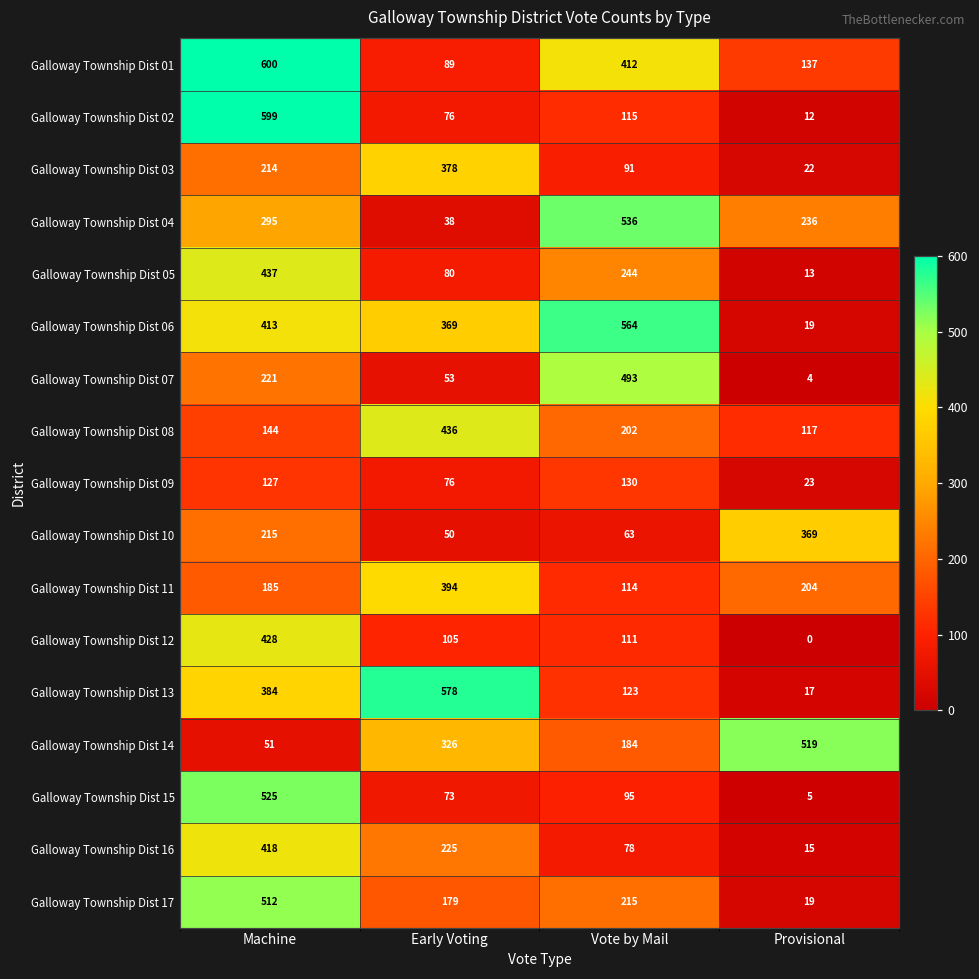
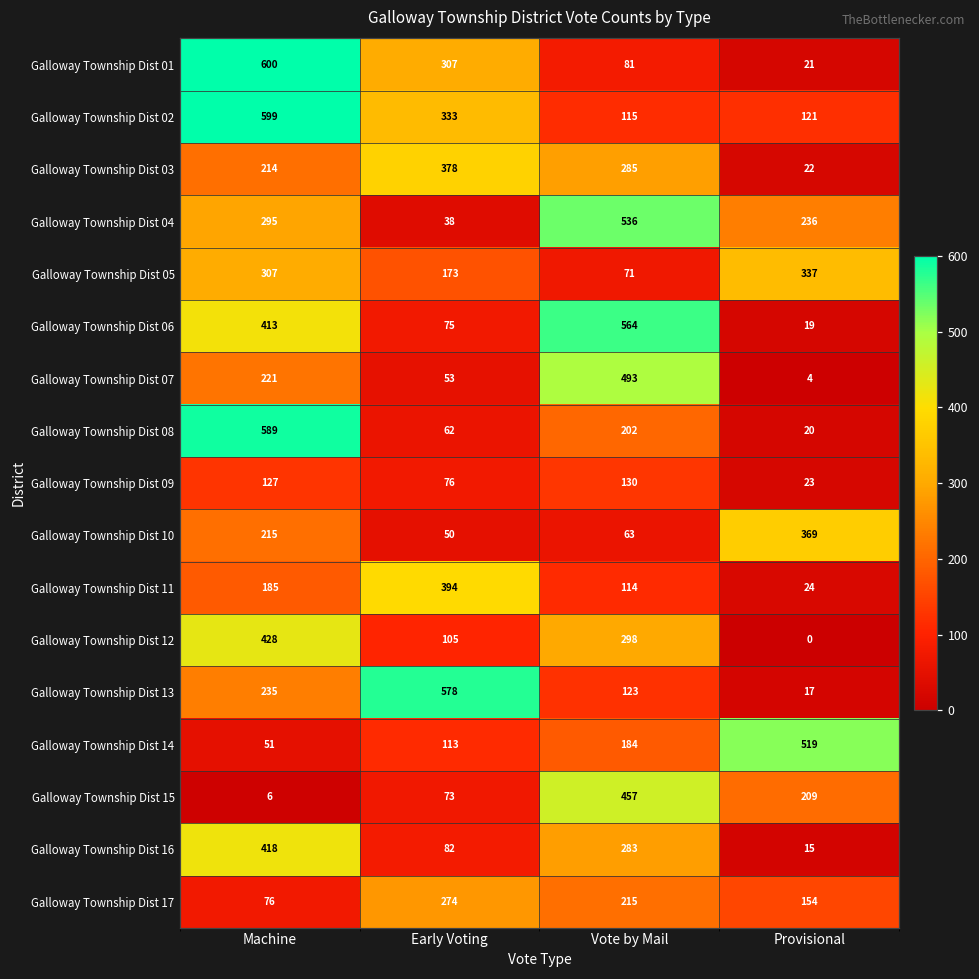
  {
    "Galloway Township Dist 01": {
      "Machine": 600,
-     "Early Voting": 89,
-     "Vote by Mail": 412,
-     "Provisional": 137
+     "Early Voting": 307,
+     "Vote by Mail": 81,
+     "Provisional": 21
    },
    "Galloway Township Dist 02": {
      "Machine": 599,
-     "Early Voting": 76,
+     "Early Voting": 333,
      "Vote by Mail": 115,
-     "Provisional": 12
+     "Provisional": 121
    },
    "Galloway Township Dist 03": {
      "Machine": 214,
      "Early Voting": 378,
-     "Vote by Mail": 91,
+     "Vote by Mail": 285,
      "Provisional": 22
    },
    "Galloway Township Dist 04": {
      "Machine": 295,
      "Early Voting": 38,
      "Vote by Mail": 536,
      "Provisional": 236
    },
    "Galloway Township Dist 05": {
-     "Machine": 437,
-     "Early Voting": 80,
-     "Vote by Mail": 244,
-     "Provisional": 13
+     "Machine": 307,
+     "Early Voting": 173,
+     "Vote by Mail": 71,
+     "Provisional": 337
    },
    "Galloway Township Dist 06": {
      "Machine": 413,
-     "Early Voting": 369,
+     "Early Voting": 75,
      "Vote by Mail": 564,
      "Provisional": 19
    },
    "Galloway Township Dist 07": {
      "Machine": 221,
      "Early Voting": 53,
      "Vote by Mail": 493,
      "Provisional": 4
    },
    "Galloway Township Dist 08": {
-     "Machine": 144,
-     "Early Voting": 436,
+     "Machine": 589,
+     "Early Voting": 62,
      "Vote by Mail": 202,
-     "Provisional": 117
+     "Provisional": 20
    },
    "Galloway Township Dist 09": {
      "Machine": 127,
      "Early Voting": 76,
      "Vote by Mail": 130,
      "Provisional": 23
    },
    "Galloway Township Dist 10": {
      "Machine": 215,
      "Early Voting": 50,
      "Vote by Mail": 63,
      "Provisional": 369
    },
    "Galloway Township Dist 11": {
      "Machine": 185,
      "Early Voting": 394,
      "Vote by Mail": 114,
-     "Provisional": 204
+     "Provisional": 24
    },
    "Galloway Township Dist 12": {
      "Machine": 428,
      "Early Voting": 105,
-     "Vote by Mail": 111,
+     "Vote by Mail": 298,
      "Provisional": 0
    },
    "Galloway Township Dist 13": {
-     "Machine": 384,
+     "Machine": 235,
      "Early Voting": 578,
      "Vote by Mail": 123,
      "Provisional": 17
    },
    "Galloway Township Dist 14": {
      "Machine": 51,
-     "Early Voting": 326,
+     "Early Voting": 113,
      "Vote by Mail": 184,
      "Provisional": 519
    },
    "Galloway Township Dist 15": {
-     "Machine": 525,
+     "Machine": 6,
      "Early Voting": 73,
-     "Vote by Mail": 95,
-     "Provisional": 5
+     "Vote by Mail": 457,
+     "Provisional": 209
    },
    "Galloway Township Dist 16": {
      "Machine": 418,
-     "Early Voting": 225,
-     "Vote by Mail": 78,
+     "Early Voting": 82,
+     "Vote by Mail": 283,
      "Provisional": 15
    },
    "Galloway Township Dist 17": {
-     "Machine": 512,
-     "Early Voting": 179,
+     "Machine": 76,
+     "Early Voting": 274,
      "Vote by Mail": 215,
-     "Provisional": 19
+     "Provisional": 154
    }
  }
